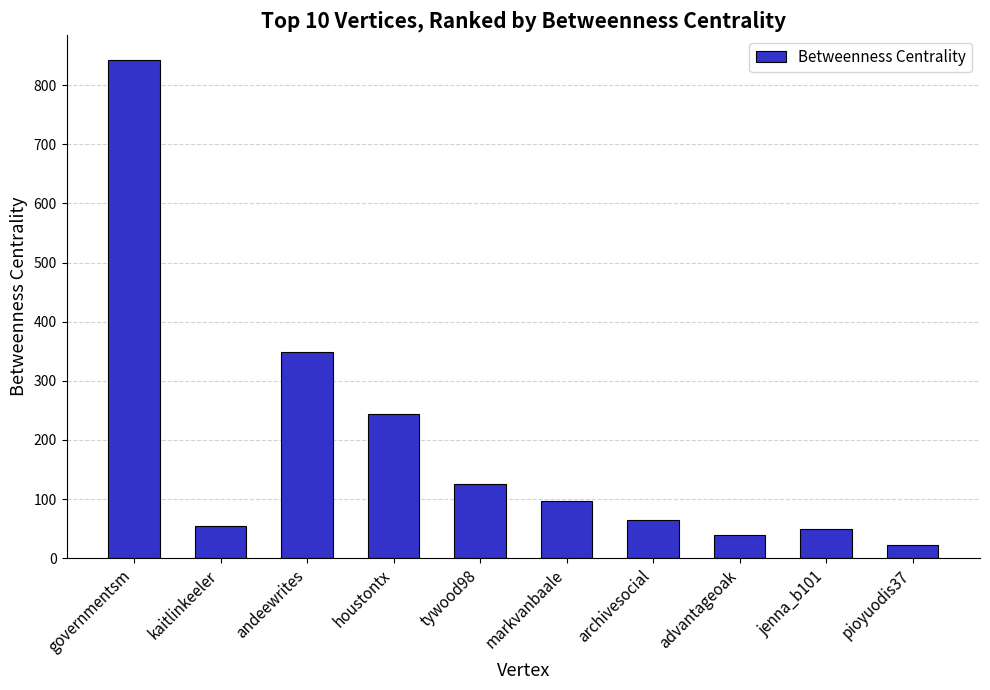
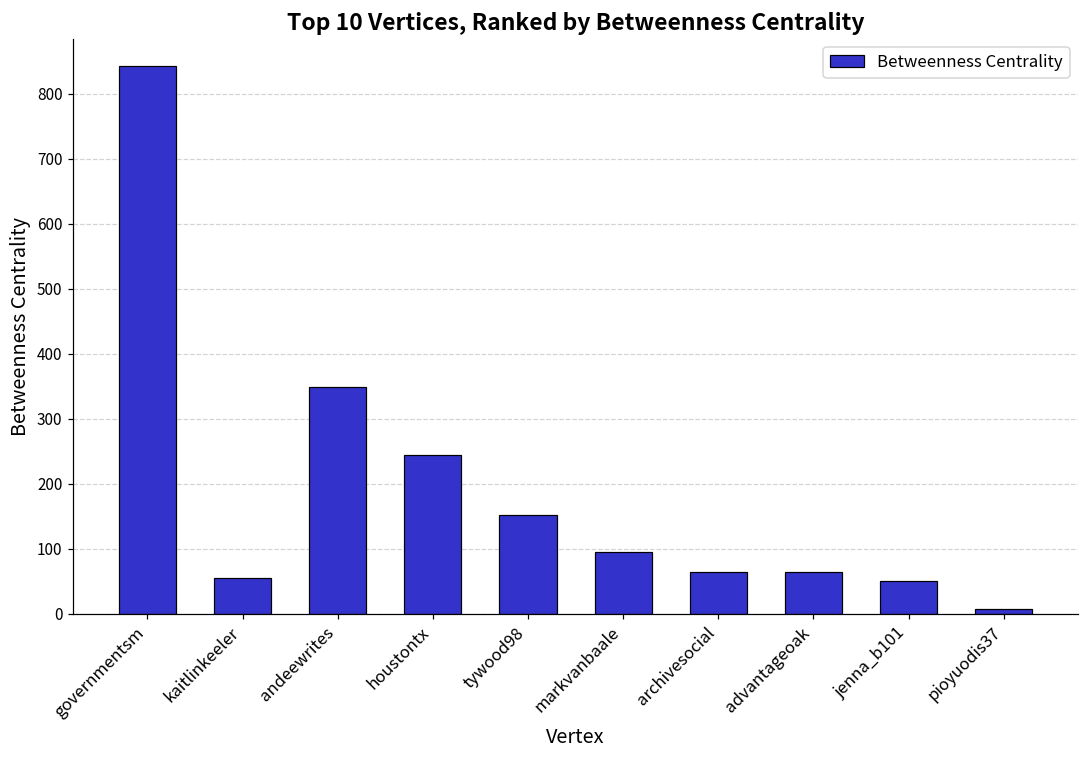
  {
    "governmentsm": 840,
    "kaitlinkeeler": 50,
    "andeewrites": 350,
    "houstontx": 240,
-   "tywood98": 130,
+   "tywood98": 150,
    "markvanbaale": 100,
    "archivesocial": 60,
-   "advantageoak": 40,
+   "advantageoak": 60,
    "jenna_b101": 50,
-   "pioyuodis37": 20
+   "pioyuodis37": 10
  }
